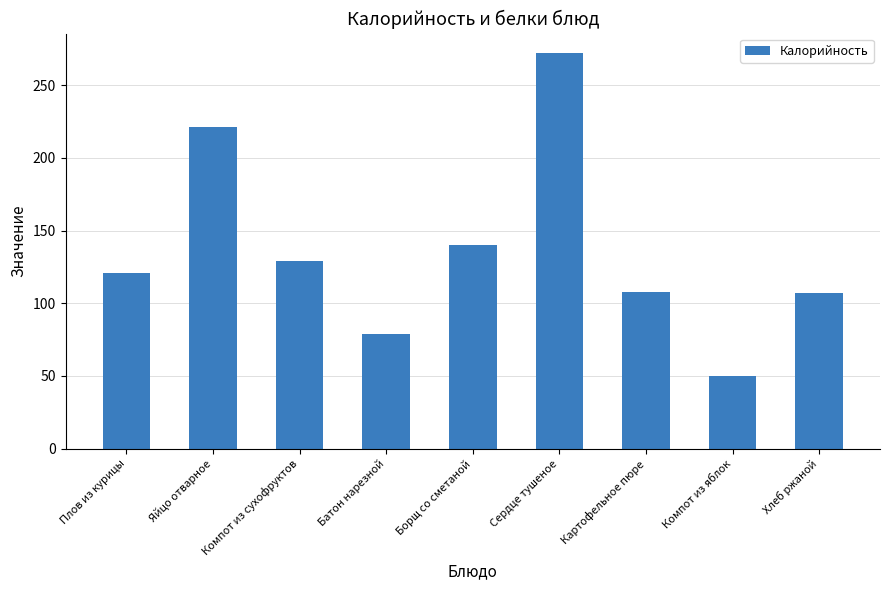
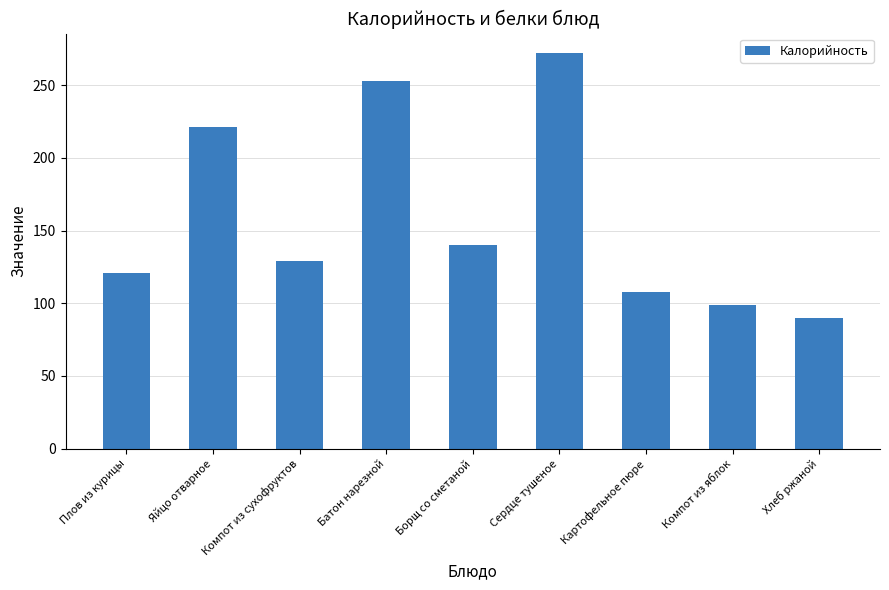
  {
    "Плов из курицы": 121,
    "Яйцо отварное": 221,
    "Компот из сухофруктов": 129,
-   "Батон нарезной": 79,
+   "Батон нарезной": 253,
    "Борщ со сметаной": 140,
    "Сердце тушеное": 272,
    "Картофельное пюре": 108,
-   "Компот из яблок": 50,
-   "Хлеб ржаной": 107
+   "Компот из яблок": 99,
+   "Хлеб ржаной": 90
  }
